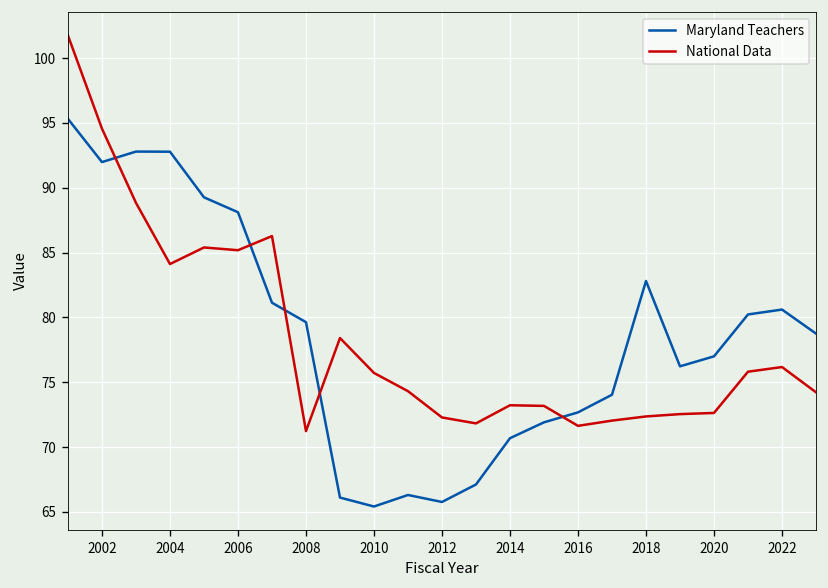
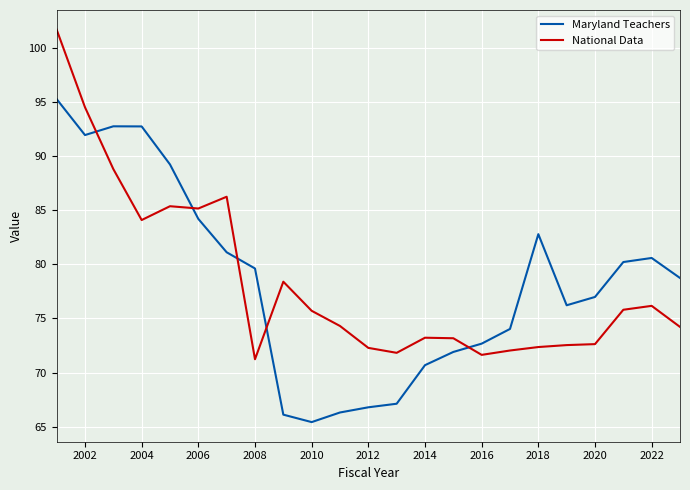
  {
    "Maryland Teachers": {
      "2002": 92.0,
      "2004": 92.8,
-     "2006": 88.1,
+     "2006": 84.2,
      "2008": 79.6,
      "2010": 65.4,
-     "2012": 65.8,
+     "2012": 66.8,
      "2014": 70.7,
      "2016": 72.7,
      "2018": 82.8,
      "2020": 77.0,
      "2022": 80.6
    },
    "National Data": {
      "2002": 94.6,
      "2004": 84.1,
      "2006": 85.2,
      "2008": 71.2,
      "2010": 75.7,
      "2012": 72.3,
      "2014": 73.2,
      "2016": 71.6,
      "2018": 72.4,
      "2020": 72.6,
      "2022": 76.2
    }
  }
